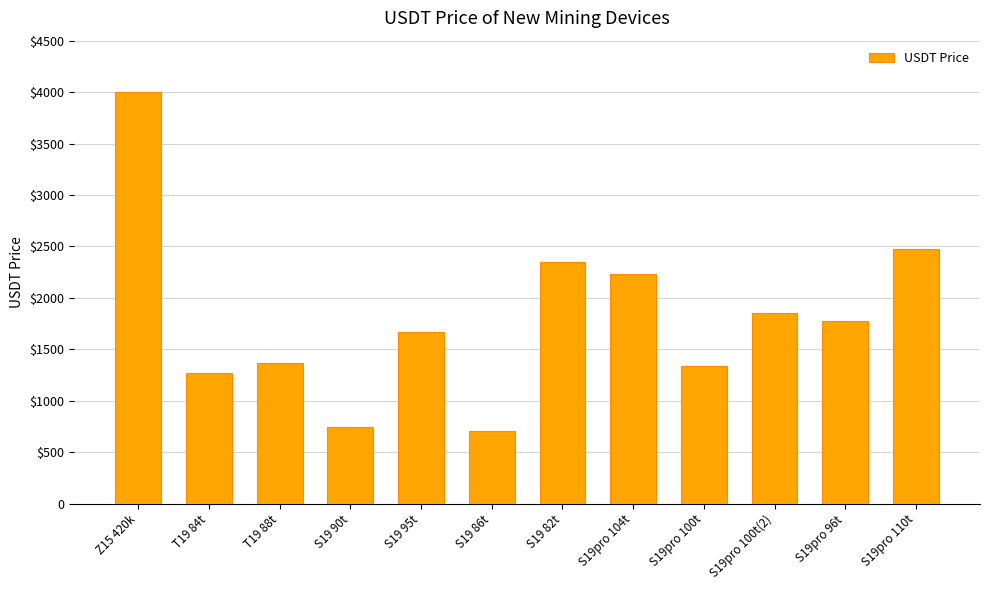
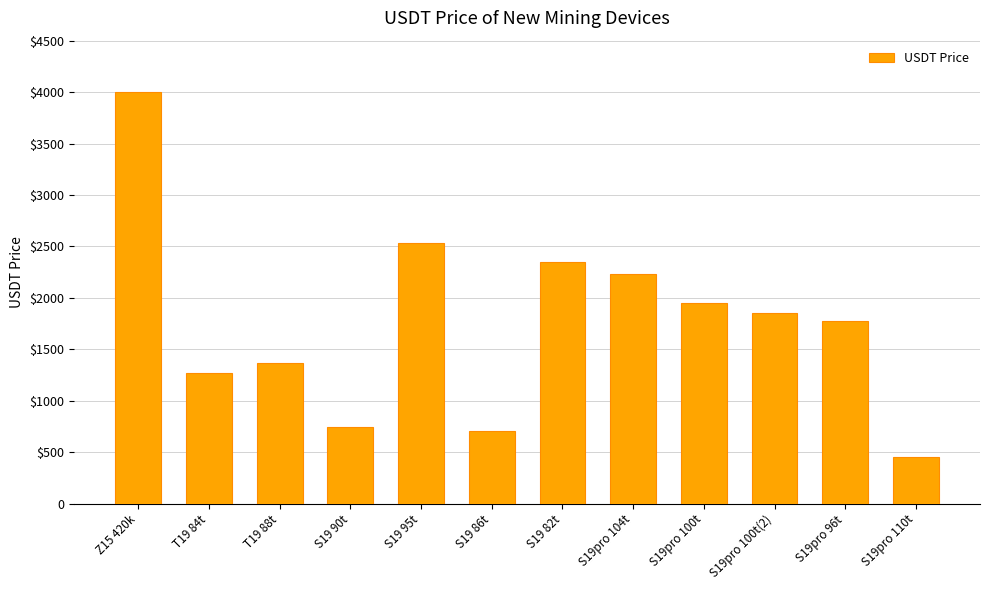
  {
    "Z15 420k": "$4000",
    "T19 84t": "$1270",
    "T19 88t": "$1370",
    "S19 90t": "$740",
-   "S19 95t": "$1670",
+   "S19 95t": "$2540",
    "S19 86t": "$710",
    "S19 82t": "$2350",
    "S19pro 104t": "$2230",
-   "S19pro 100t": "$1340",
+   "S19pro 100t": "$1950",
    "S19pro 100t(2)": "$1850",
    "S19pro 96t": "$1780",
-   "S19pro 110t": "$2470"
+   "S19pro 110t": "$460"
  }
